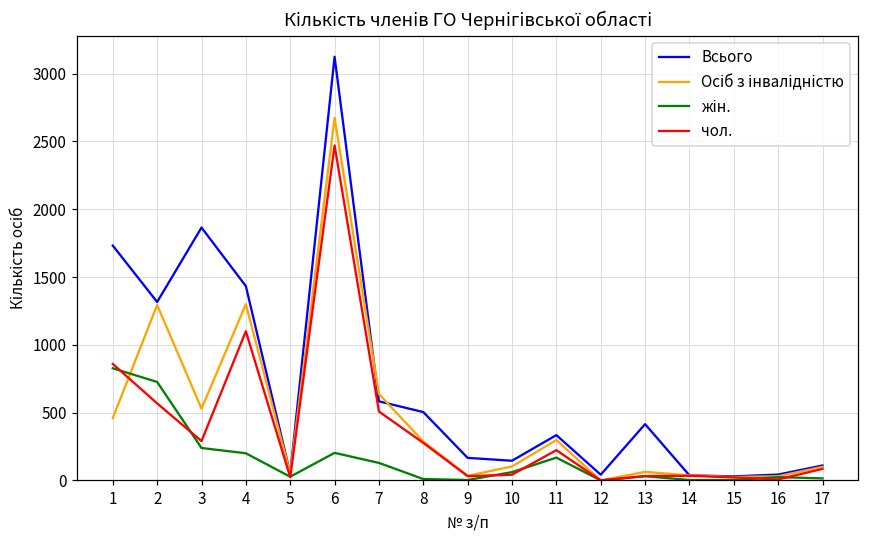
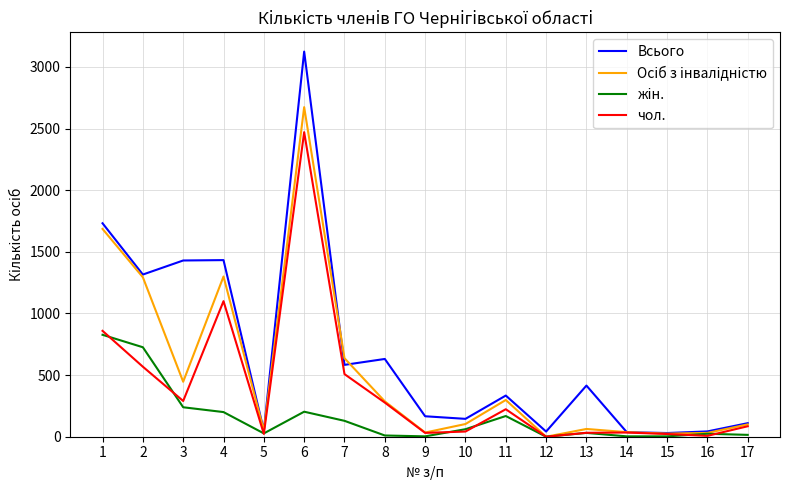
  {
    "Всього": {
      "1": 1730,
      "2": 1320,
-     "3": 1870,
+     "3": 1430,
      "4": 1430,
      "6": 3130,
      "7": 580,
-     "8": 500,
+     "8": 630,
      "9": 170,
      "10": 150,
      "11": 330,
      "12": 40,
      "13": 420
    },
    "Осіб з інвалідністю": {
-     "1": 460,
+     "1": 1690,
      "2": 1290,
-     "3": 530,
+     "3": 450,
      "4": 1300,
      "6": 2670,
      "7": 640,
      "10": 100,
      "11": 300,
      "13": 60
    },
    "жін.": {
      "1": 830,
      "2": 730,
      "3": 240,
      "4": 200,
      "6": 200,
      "7": 130,
      "8": 10,
      "9": 0,
      "11": 170,
      "14": 0,
      "17": 20
    },
    "чол.": {
      "1": 860,
      "2": 570,
      "3": 290,
      "4": 1100,
      "6": 2470,
      "7": 510,
      "11": 220
    }
  }
